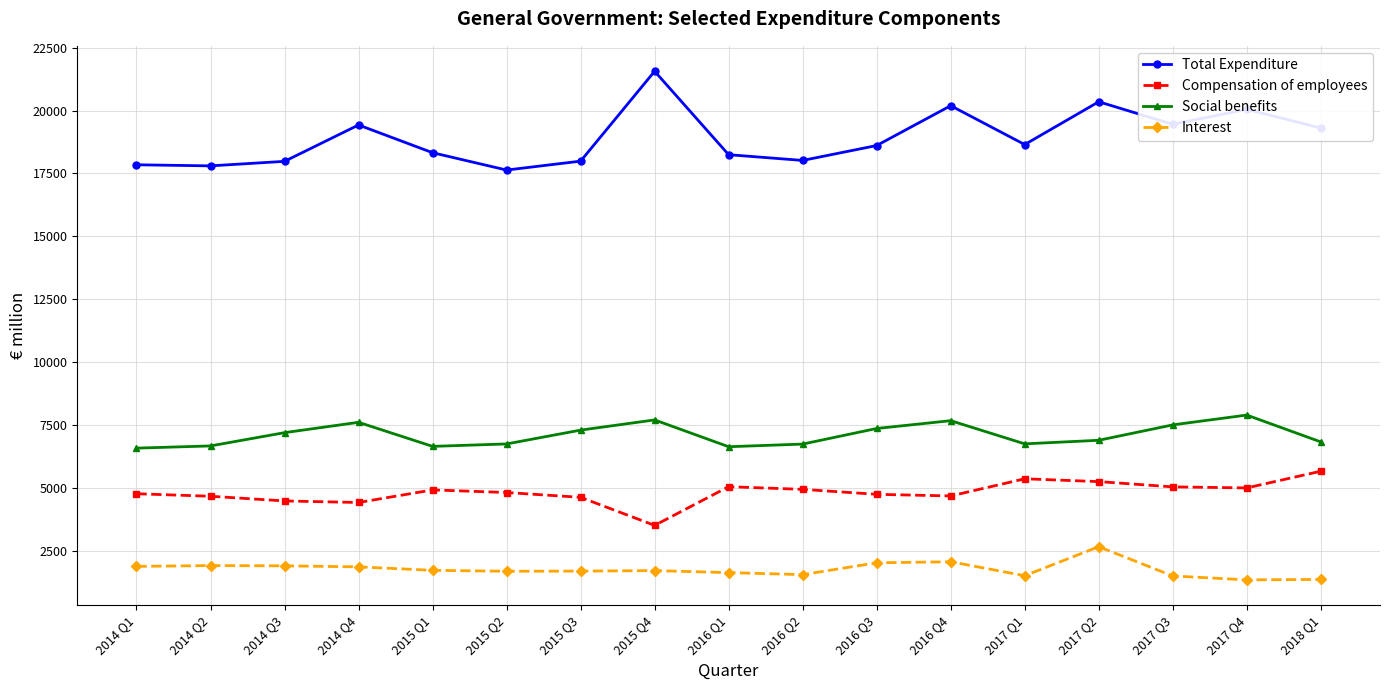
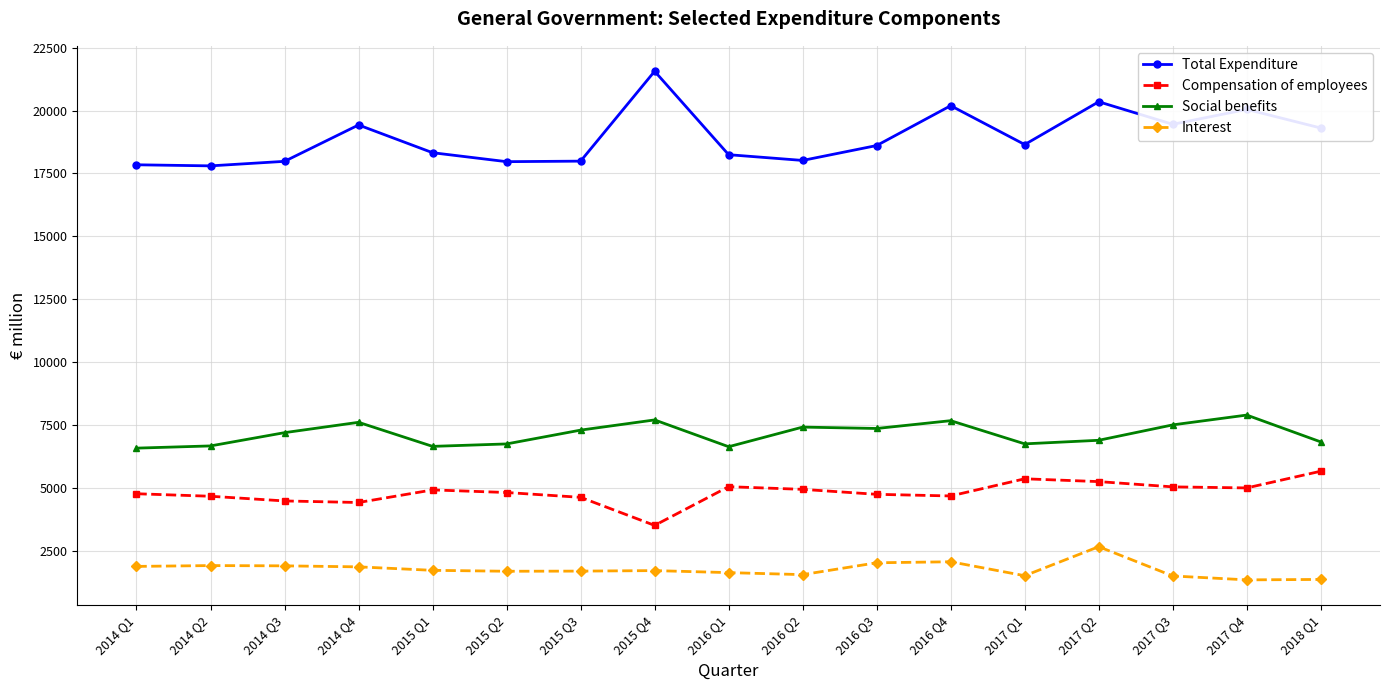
  {
    "Total Expenditure": {
      "2014 Q1": 17800,
      "2014 Q2": 17800,
      "2014 Q3": 18000,
      "2014 Q4": 19400,
      "2015 Q1": 18300,
-     "2015 Q2": 17600,
+     "2015 Q2": 18000,
      "2015 Q3": 18000,
      "2015 Q4": 21600,
      "2016 Q1": 18200,
      "2016 Q2": 18000,
      "2016 Q3": 18600,
      "2016 Q4": 20200,
      "2017 Q1": 18600,
      "2017 Q2": 20300
    },
    "Compensation of employees": {
      "2014 Q1": 4800,
      "2014 Q2": 4700,
      "2014 Q3": 4500,
      "2014 Q4": 4400,
      "2015 Q1": 4900,
      "2015 Q2": 4800,
      "2015 Q3": 4600,
      "2015 Q4": 3500,
      "2016 Q1": 5100,
      "2016 Q2": 4900,
      "2016 Q3": 4800,
      "2016 Q4": 4700,
      "2017 Q1": 5400,
      "2017 Q2": 5300,
      "2017 Q3": 5000,
      "2017 Q4": 5000,
      "2018 Q1": 5700
    },
    "Social benefits": {
      "2014 Q1": 6600,
      "2014 Q2": 6700,
      "2014 Q3": 7200,
      "2014 Q4": 7600,
      "2015 Q1": 6700,
      "2015 Q2": 6800,
      "2015 Q3": 7300,
      "2015 Q4": 7700,
      "2016 Q1": 6600,
-     "2016 Q2": 6700,
+     "2016 Q2": 7400,
      "2016 Q3": 7400,
      "2016 Q4": 7700,
      "2017 Q1": 6800,
      "2017 Q2": 6900,
      "2017 Q3": 7500,
      "2017 Q4": 7900,
      "2018 Q1": 6800
    },
    "Interest": {
      "2014 Q1": 1900,
      "2014 Q2": 1900,
      "2014 Q3": 1900,
      "2014 Q4": 1900,
      "2015 Q1": 1700,
      "2015 Q2": 1700,
      "2015 Q3": 1700,
      "2015 Q4": 1700,
      "2016 Q1": 1600,
      "2016 Q2": 1600,
      "2016 Q3": 2000,
      "2016 Q4": 2100,
      "2017 Q1": 1500,
      "2017 Q2": 2700,
      "2017 Q3": 1500,
      "2017 Q4": 1400,
      "2018 Q1": 1400
    }
  }
